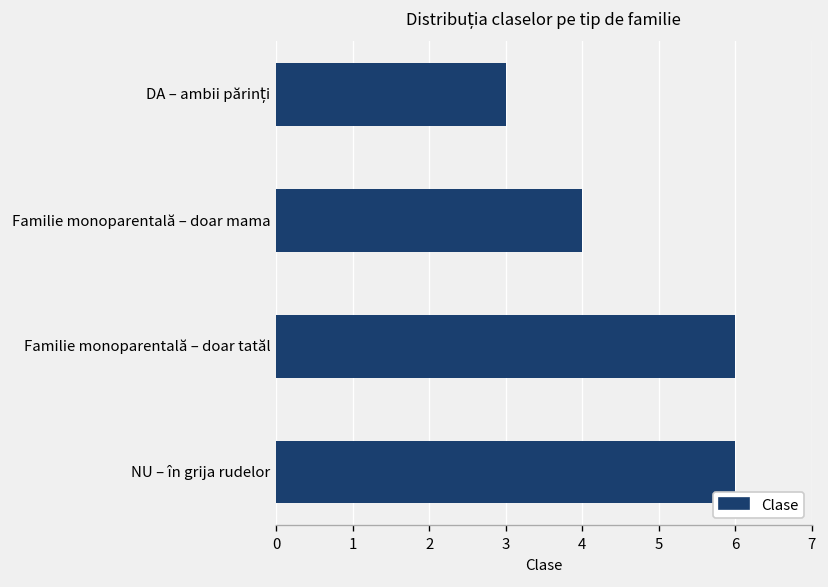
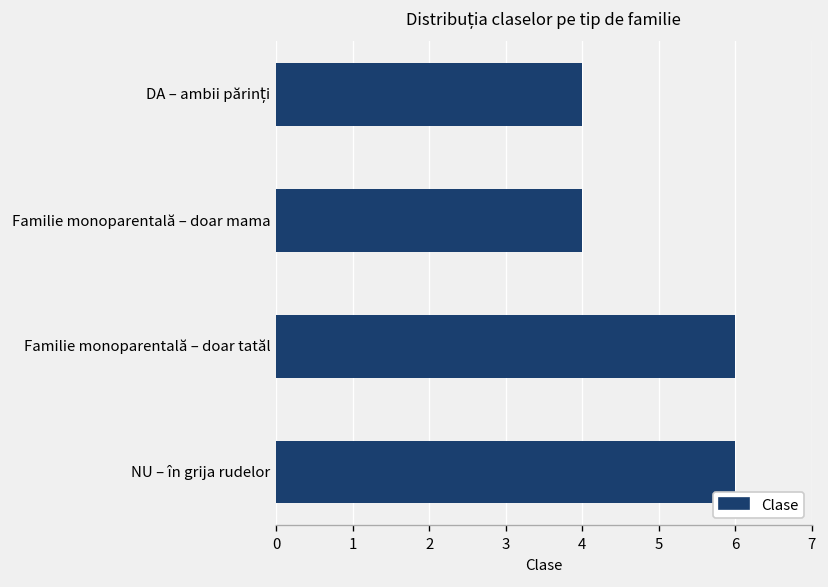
  {
-   "DA – ambii părinți": 3,
+   "DA – ambii părinți": 4,
    "Familie monoparentală – doar mama": 4,
    "Familie monoparentală – doar tatăl": 6,
    "NU – în grija rudelor": 6
  }
